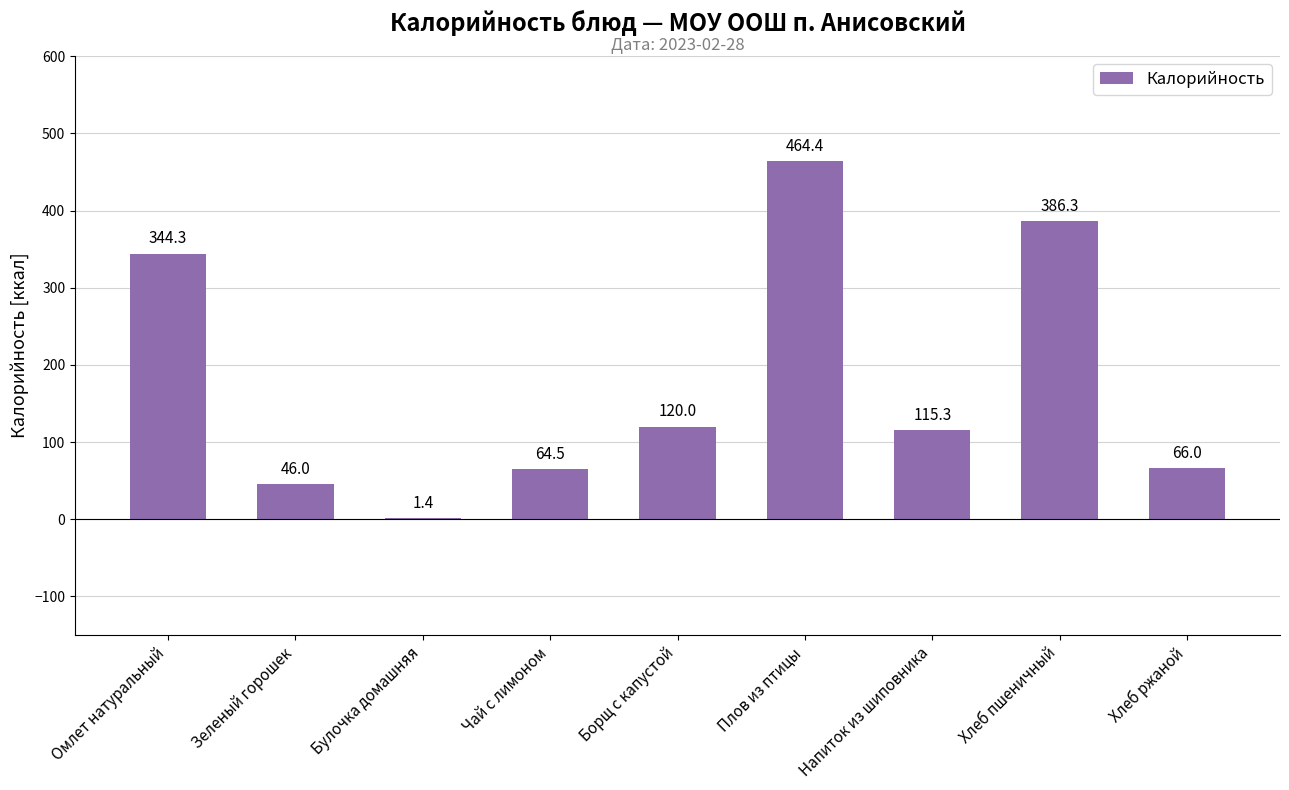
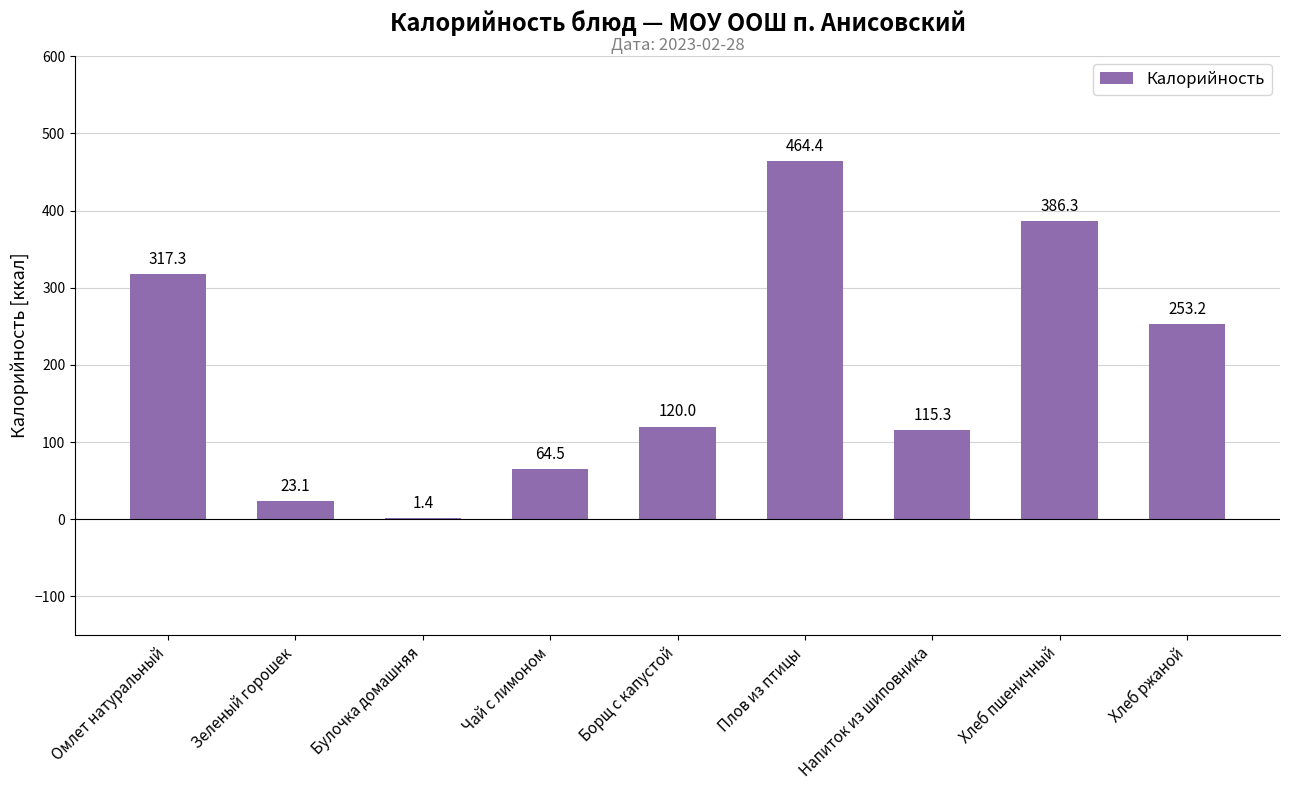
  {
-   "Омлет натуральный": 344.3,
-   "Зеленый горошек": 46.0,
+   "Омлет натуральный": 317.3,
+   "Зеленый горошек": 23.1,
    "Булочка домашняя": 1.4,
    "Чай с лимоном": 64.5,
    "Борщ с капустой": 120.0,
    "Плов из птицы": 464.4,
    "Напиток из шиповника": 115.3,
    "Хлеб пшеничный": 386.3,
-   "Хлеб ржаной": 66.0
+   "Хлеб ржаной": 253.2
  }
